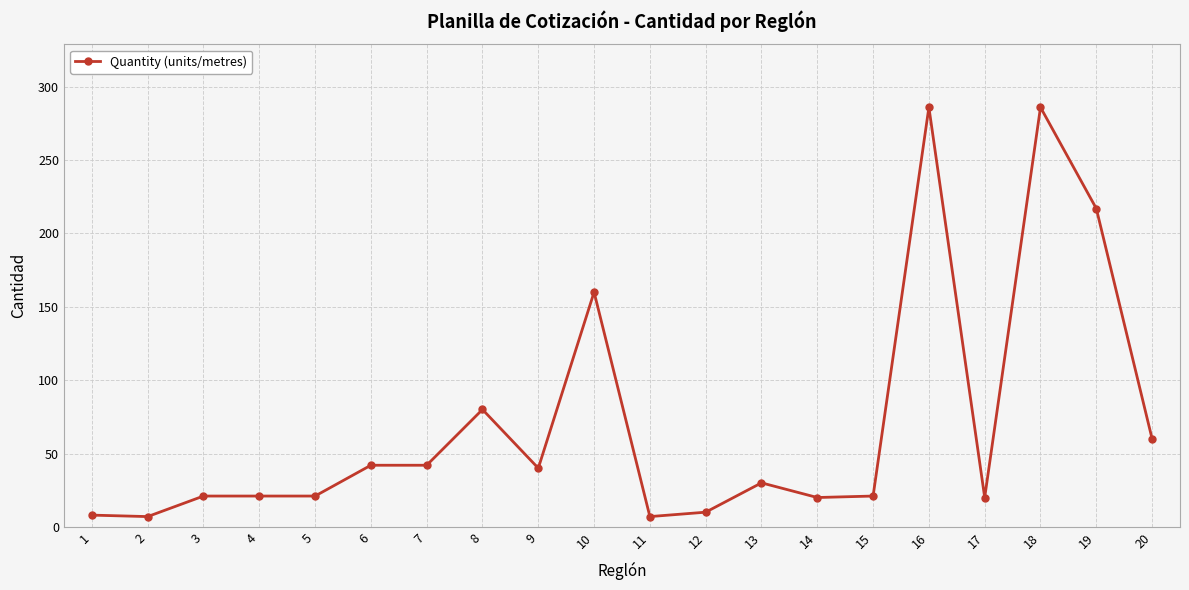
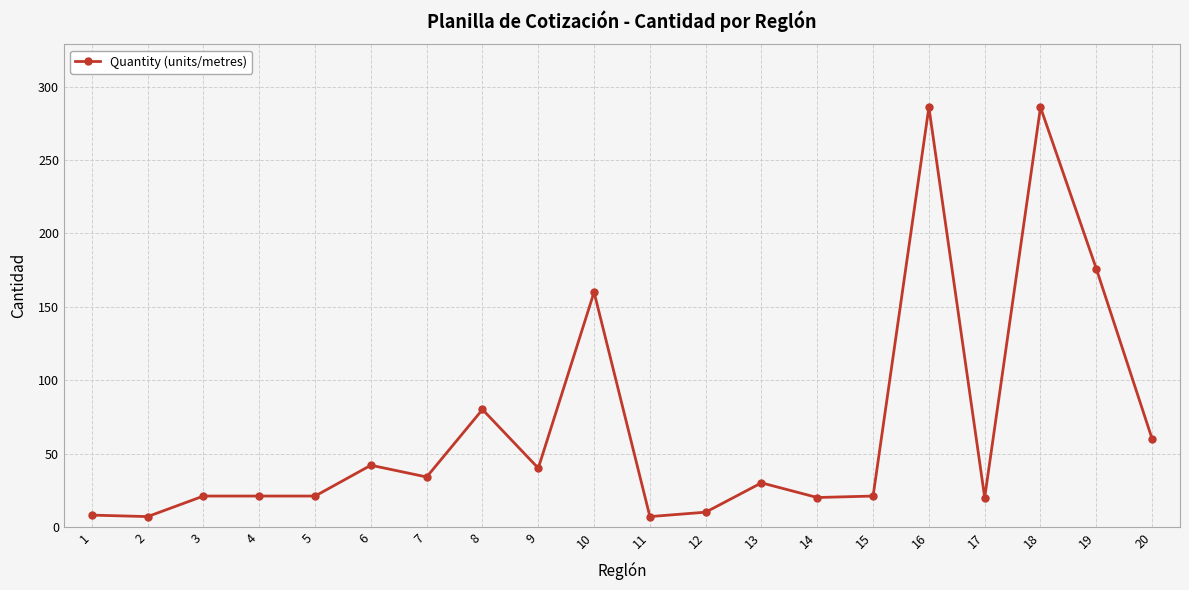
  {
    "1": 8,
    "2": 7,
    "3": 21,
    "4": 21,
    "5": 21,
    "6": 42,
-   "7": 42,
+   "7": 34,
    "8": 80,
    "9": 40,
    "10": 160,
    "11": 7,
    "12": 10,
    "13": 30,
    "14": 20,
    "15": 21,
    "16": 286,
    "17": 20,
    "18": 286,
-   "19": 217,
+   "19": 176,
    "20": 60
  }
